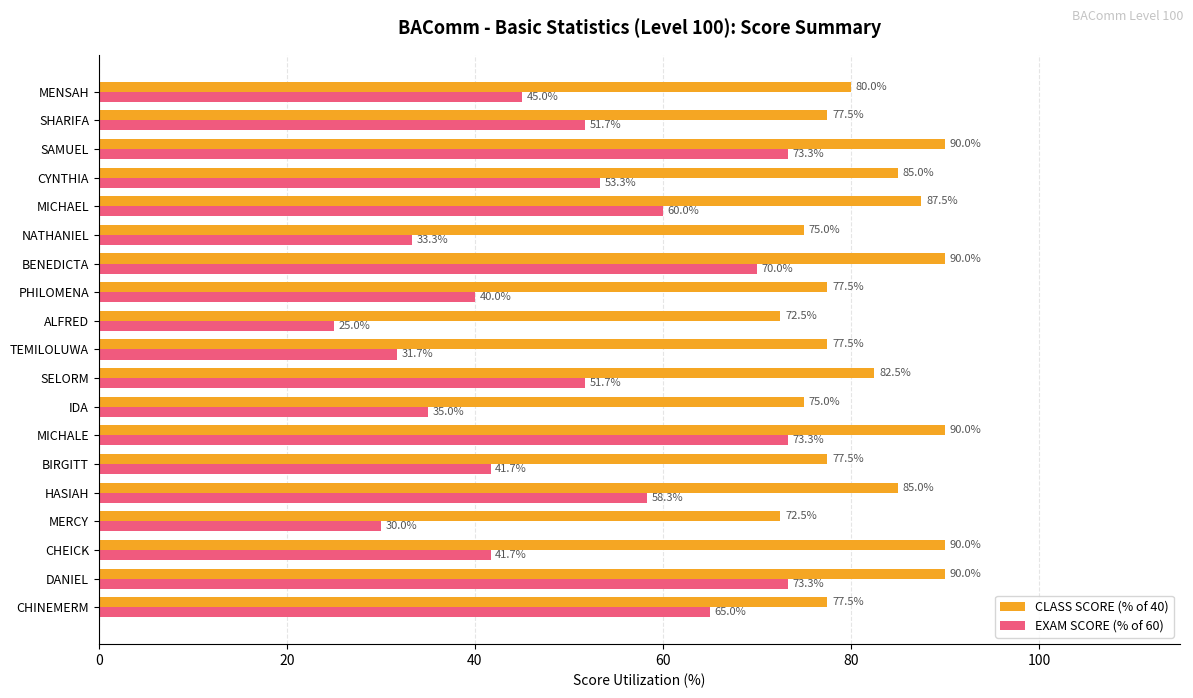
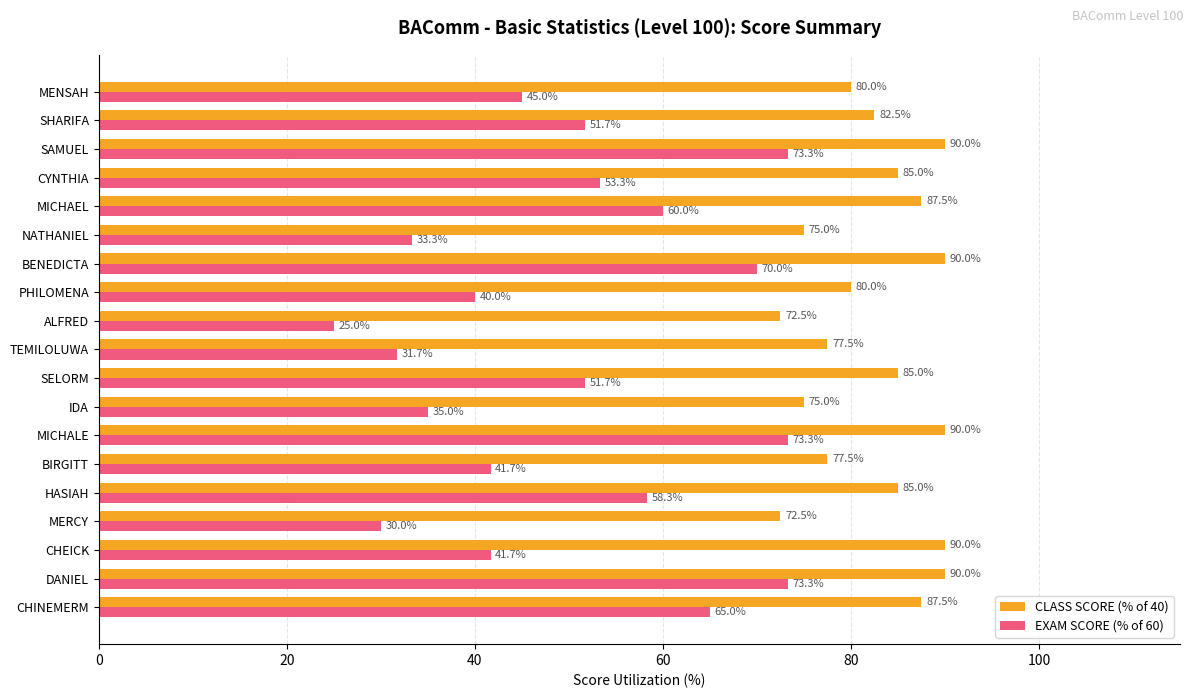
  {
    "CLASS SCORE (% of 40)": {
      "MENSAH": "80.0%",
-     "SHARIFA": "77.5%",
+     "SHARIFA": "82.5%",
      "SAMUEL": "90.0%",
      "CYNTHIA": "85.0%",
      "MICHAEL": "87.5%",
      "NATHANIEL": "75.0%",
      "BENEDICTA": "90.0%",
-     "PHILOMENA": "77.5%",
+     "PHILOMENA": "80.0%",
      "ALFRED": "72.5%",
      "TEMILOLUWA": "77.5%",
-     "SELORM": "82.5%",
+     "SELORM": "85.0%",
      "IDA": "75.0%",
      "MICHALE": "90.0%",
      "BIRGITT": "77.5%",
      "HASIAH": "85.0%",
      "MERCY": "72.5%",
      "CHEICK": "90.0%",
      "DANIEL": "90.0%",
-     "CHINEMERM": "77.5%"
+     "CHINEMERM": "87.5%"
    },
    "EXAM SCORE (% of 60)": {
      "MENSAH": "45.0%",
      "SHARIFA": "51.7%",
      "SAMUEL": "73.3%",
      "CYNTHIA": "53.3%",
      "MICHAEL": "60.0%",
      "NATHANIEL": "33.3%",
      "BENEDICTA": "70.0%",
      "PHILOMENA": "40.0%",
      "ALFRED": "25.0%",
      "TEMILOLUWA": "31.7%",
      "SELORM": "51.7%",
      "IDA": "35.0%",
      "MICHALE": "73.3%",
      "BIRGITT": "41.7%",
      "HASIAH": "58.3%",
      "MERCY": "30.0%",
      "CHEICK": "41.7%",
      "DANIEL": "73.3%",
      "CHINEMERM": "65.0%"
    }
  }
